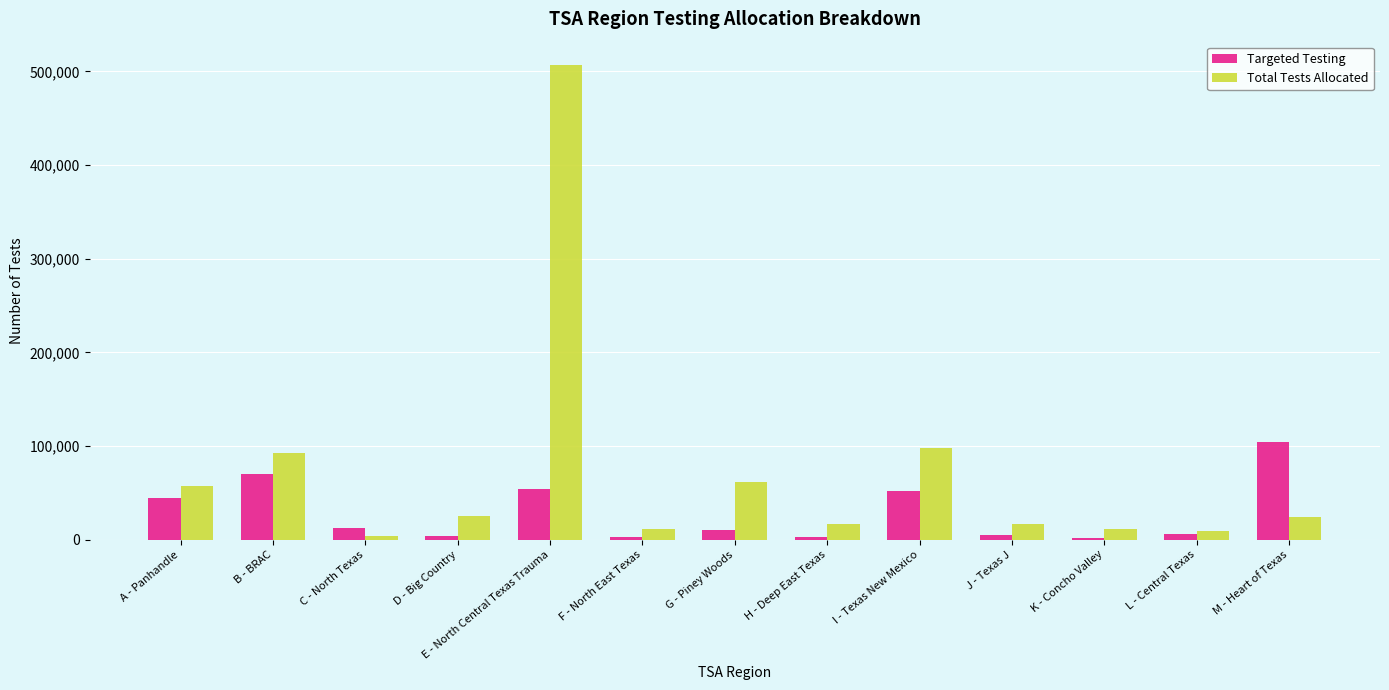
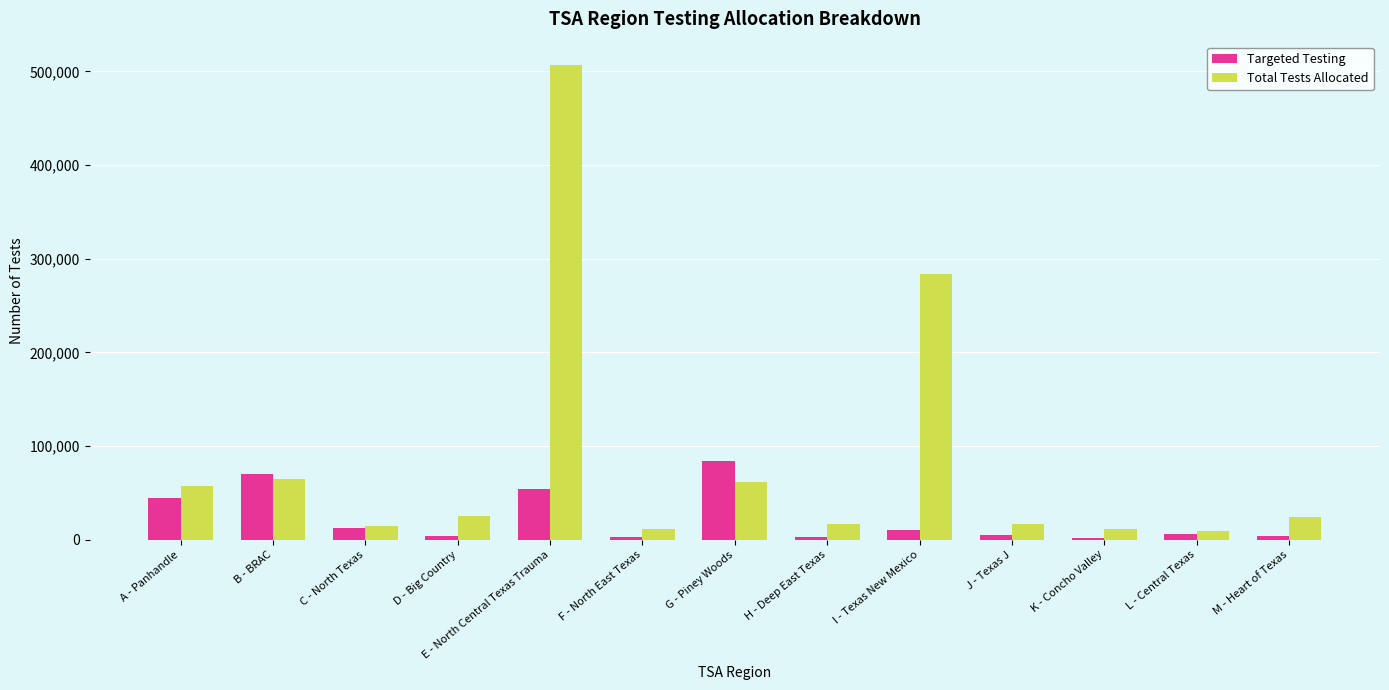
  {
    "Targeted Testing": {
      "A - Panhandle": "40,000",
      "B - BRAC": "70,000",
      "C - North Texas": "10,000",
      "D - Big Country": "0",
      "E - North Central Texas Trauma": "50,000",
      "F - North East Texas": "0",
-     "G - Piney Woods": "10,000",
-     "I - Texas New Mexico": "50,000",
+     "G - Piney Woods": "80,000",
+     "I - Texas New Mexico": "10,000",
      "J - Texas J": "10,000",
      "L - Central Texas": "10,000",
-     "M - Heart of Texas": "100,000"
+     "M - Heart of Texas": "0"
    },
    "Total Tests Allocated": {
      "A - Panhandle": "60,000",
-     "B - BRAC": "90,000",
-     "C - North Texas": "0",
+     "B - BRAC": "60,000",
+     "C - North Texas": "10,000",
      "D - Big Country": "20,000",
      "E - North Central Texas Trauma": "510,000",
      "F - North East Texas": "10,000",
      "G - Piney Woods": "60,000",
      "H - Deep East Texas": "20,000",
-     "I - Texas New Mexico": "100,000",
+     "I - Texas New Mexico": "280,000",
      "J - Texas J": "20,000",
      "K - Concho Valley": "10,000",
      "L - Central Texas": "10,000",
      "M - Heart of Texas": "20,000"
    }
  }
